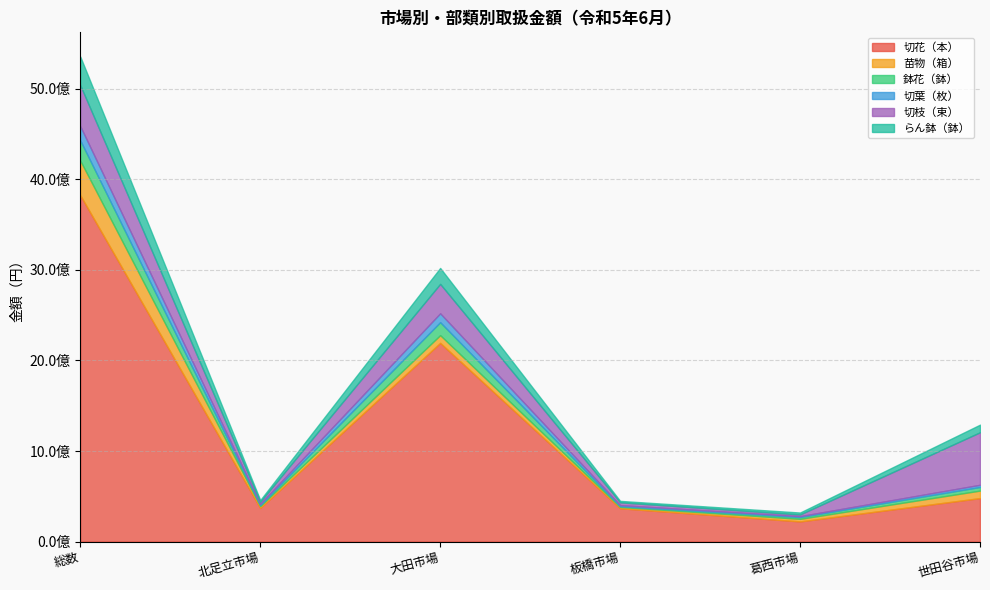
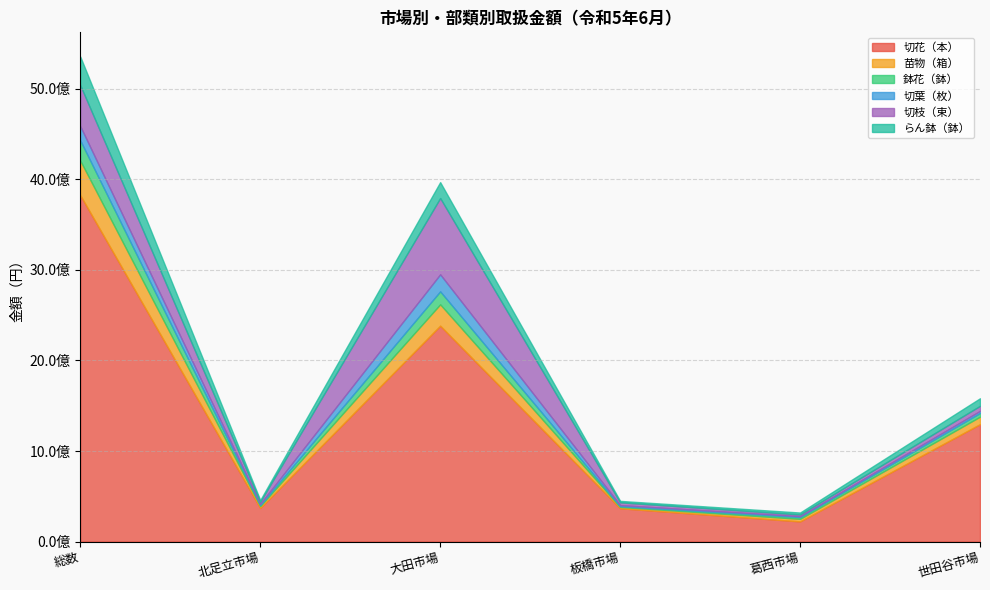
  {
    "切花（本）": {
      "総数": "38億",
-     "大田市場": "22億",
+     "大田市場": "24億",
      "葛西市場": "2億",
-     "世田谷市場": "5億"
+     "世田谷市場": "13億"
    },
    "苗物（箱）": {
      "総数": "4億",
-     "大田市場": "1億",
+     "大田市場": "2億",
      "世田谷市場": "1億"
    },
    "切葉（枚）": {
      "総数": "2億",
-     "大田市場": "1億"
+     "大田市場": "2億"
    },
    "切枝（束）": {
      "総数": "5億",
-     "大田市場": "3億",
-     "世田谷市場": "6億"
+     "大田市場": "8億",
+     "世田谷市場": "1億"
    }
  }
